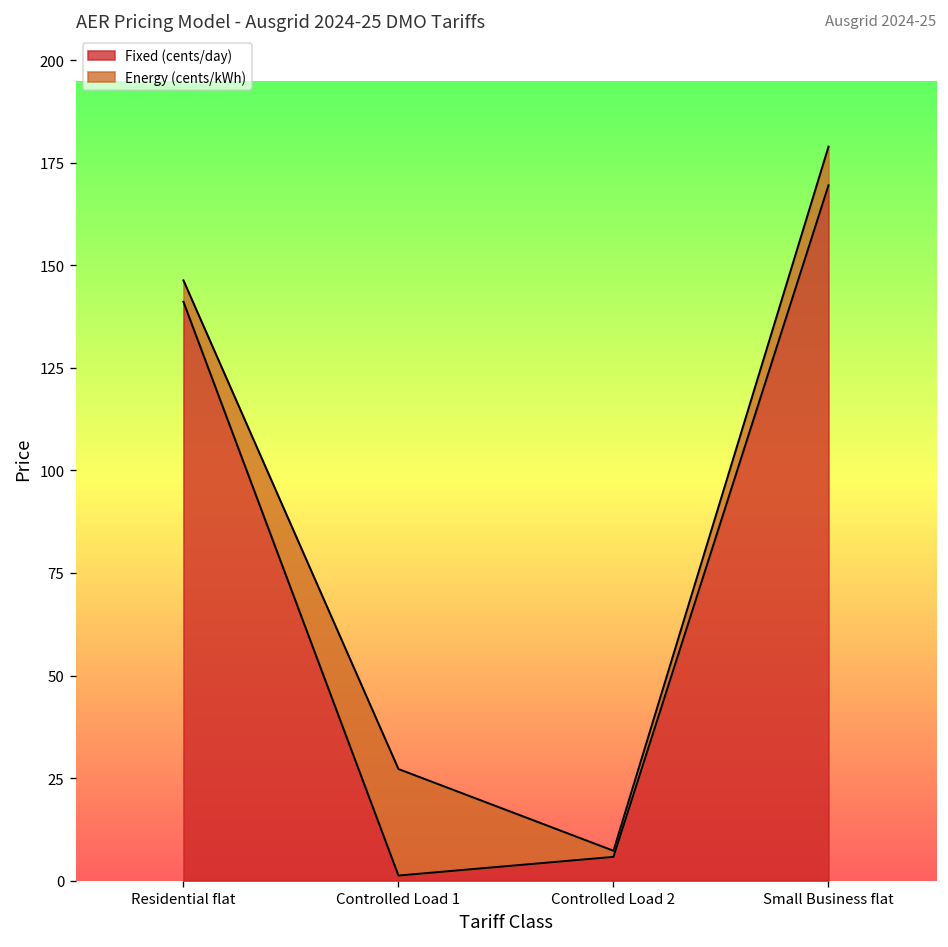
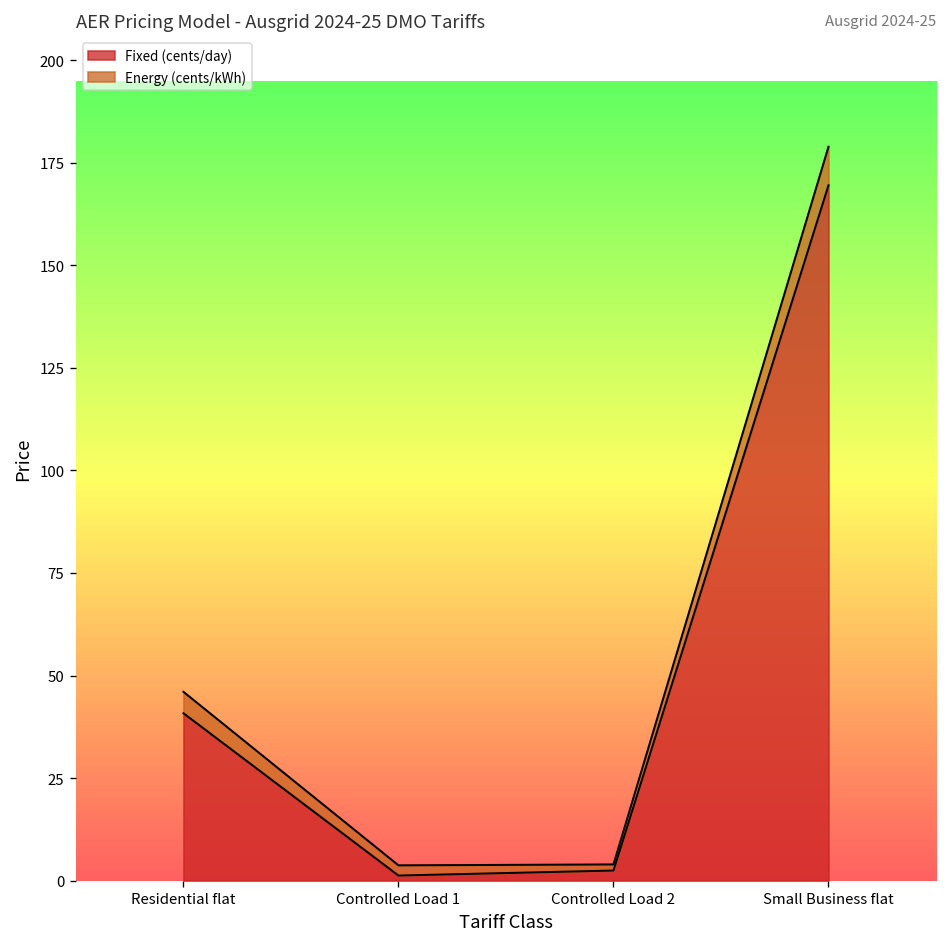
  {
    "Fixed (cents/day)": {
-     "Residential flat": 141,
+     "Residential flat": 41,
      "Controlled Load 1": 1,
-     "Controlled Load 2": 6,
+     "Controlled Load 2": 2,
      "Small Business flat": 169
    },
    "Energy (cents/kWh)": {
      "Residential flat": 5,
-     "Controlled Load 1": 26,
+     "Controlled Load 1": 2,
      "Controlled Load 2": 1,
      "Small Business flat": 9
    }
  }
